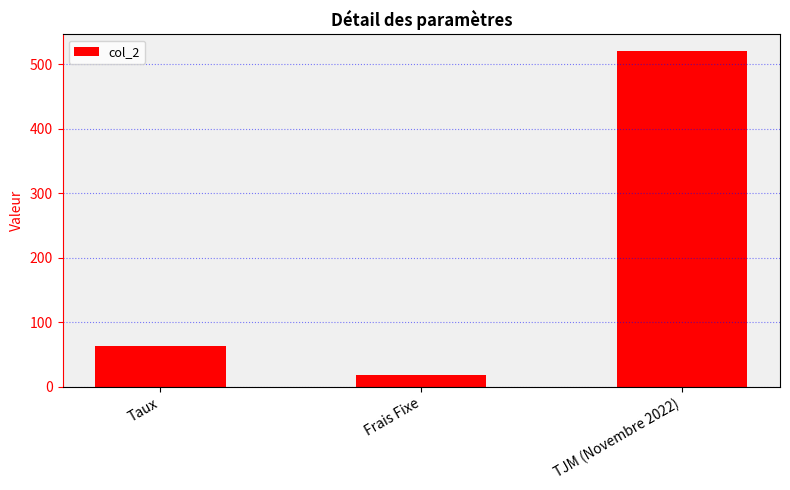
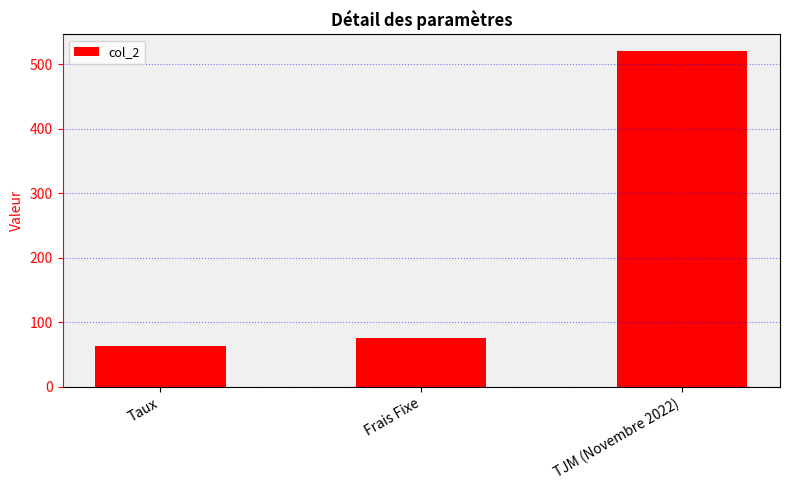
  {
    "Taux": 60,
-   "Frais Fixe": 20,
+   "Frais Fixe": 80,
    "TJM (Novembre 2022)": 520
  }
